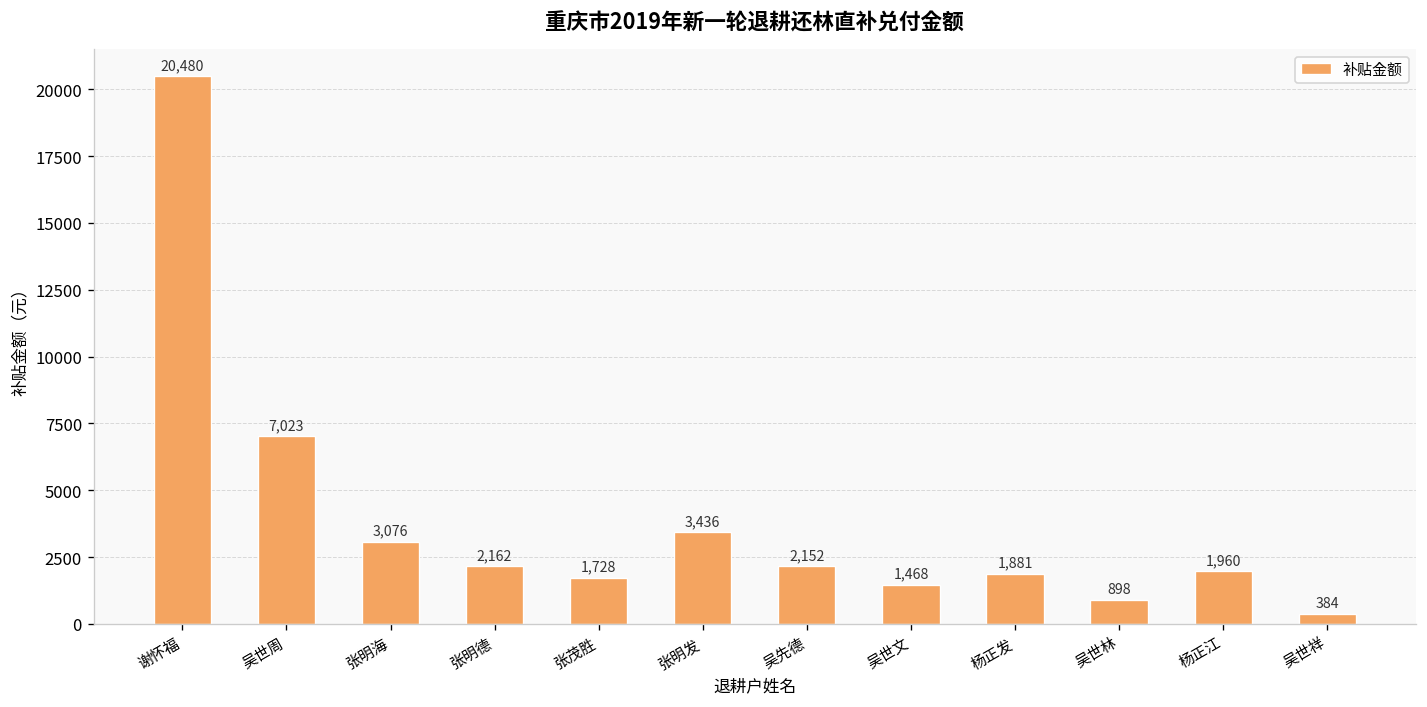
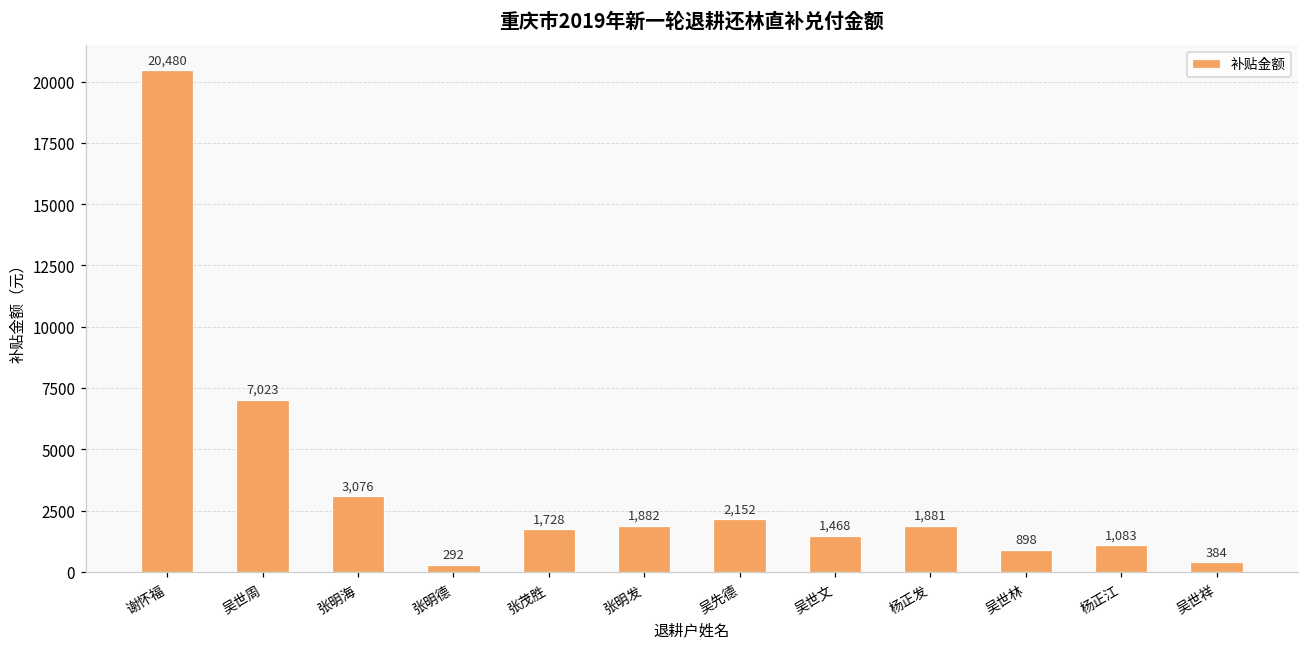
  {
    "谢怀福": "20,480",
    "吴世周": "7,023",
    "张明海": "3,076",
-   "张明德": "2,162",
+   "张明德": "292",
    "张茂胜": "1,728",
-   "张明发": "3,436",
+   "张明发": "1,882",
    "吴先德": "2,152",
    "吴世文": "1,468",
    "杨正发": "1,881",
    "吴世林": "898",
-   "杨正江": "1,960",
+   "杨正江": "1,083",
    "吴世祥": "384"
  }
